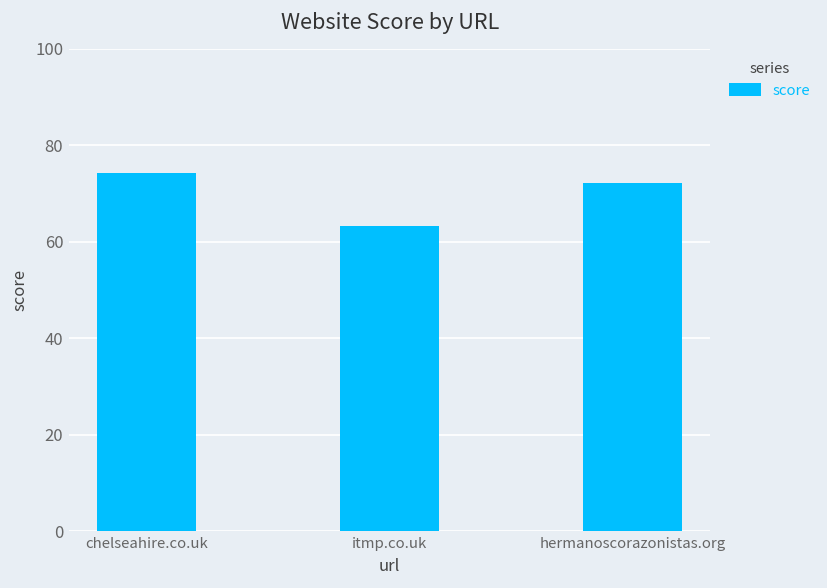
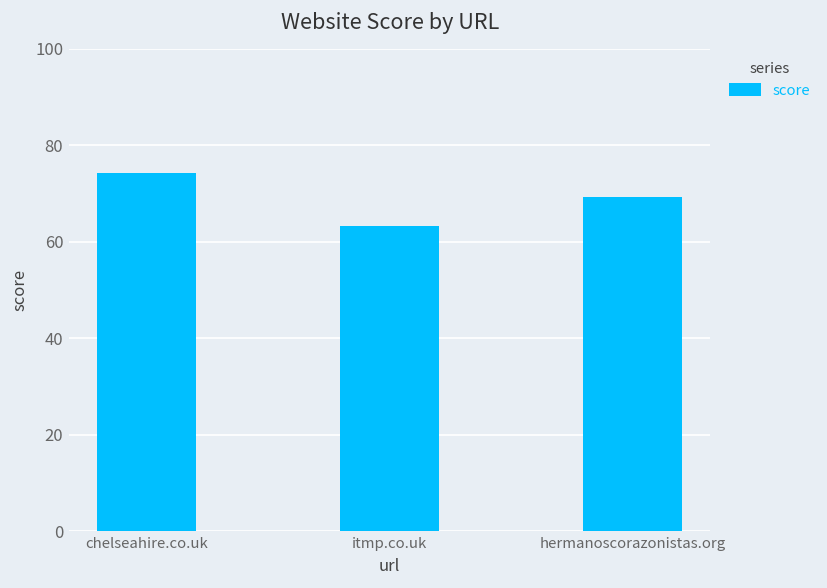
  {
    "chelseahire.co.uk": 74,
    "itmp.co.uk": 63,
-   "hermanoscorazonistas.org": 72
+   "hermanoscorazonistas.org": 69
  }
